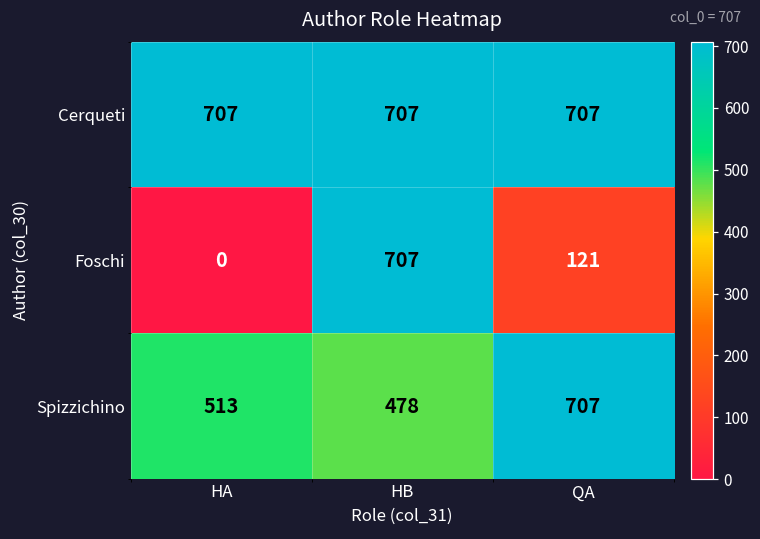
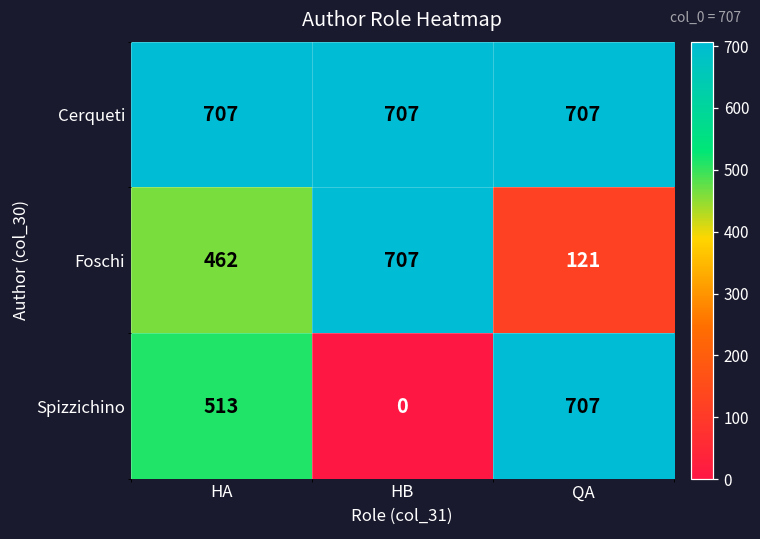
  {
    "Cerqueti": {
      "HA": 707,
      "HB": 707,
      "QA": 707
    },
    "Foschi": {
-     "HA": 0,
+     "HA": 462,
      "HB": 707,
      "QA": 121
    },
    "Spizzichino": {
      "HA": 513,
-     "HB": 478,
+     "HB": 0,
      "QA": 707
    }
  }
